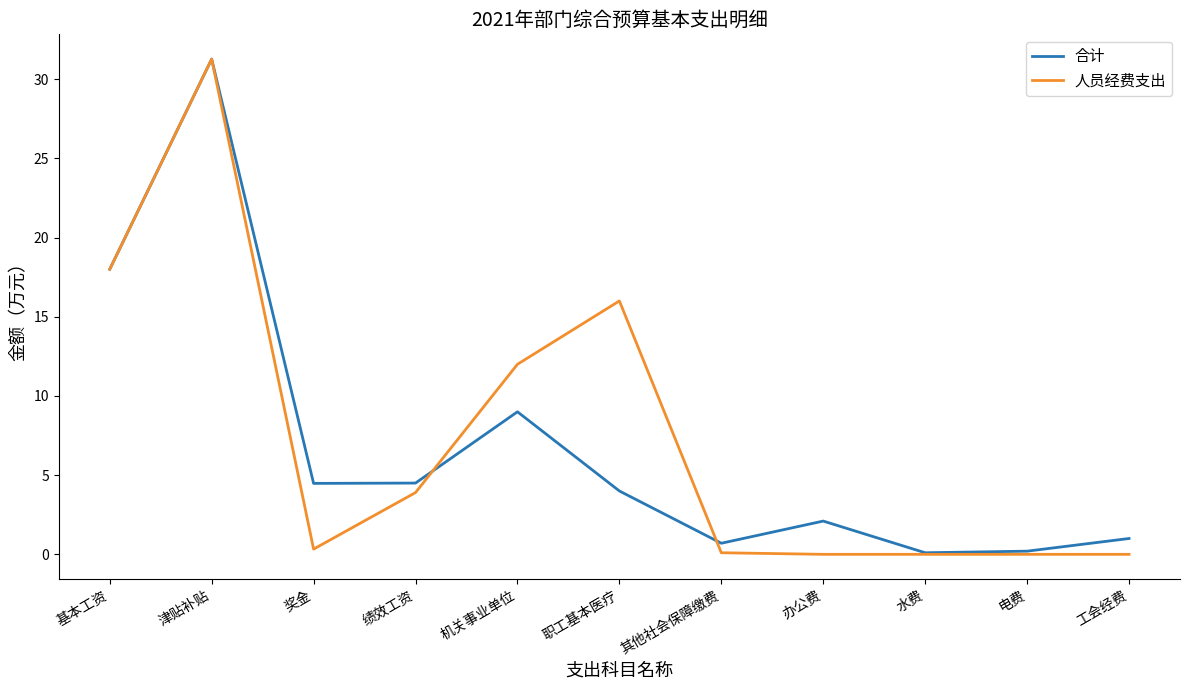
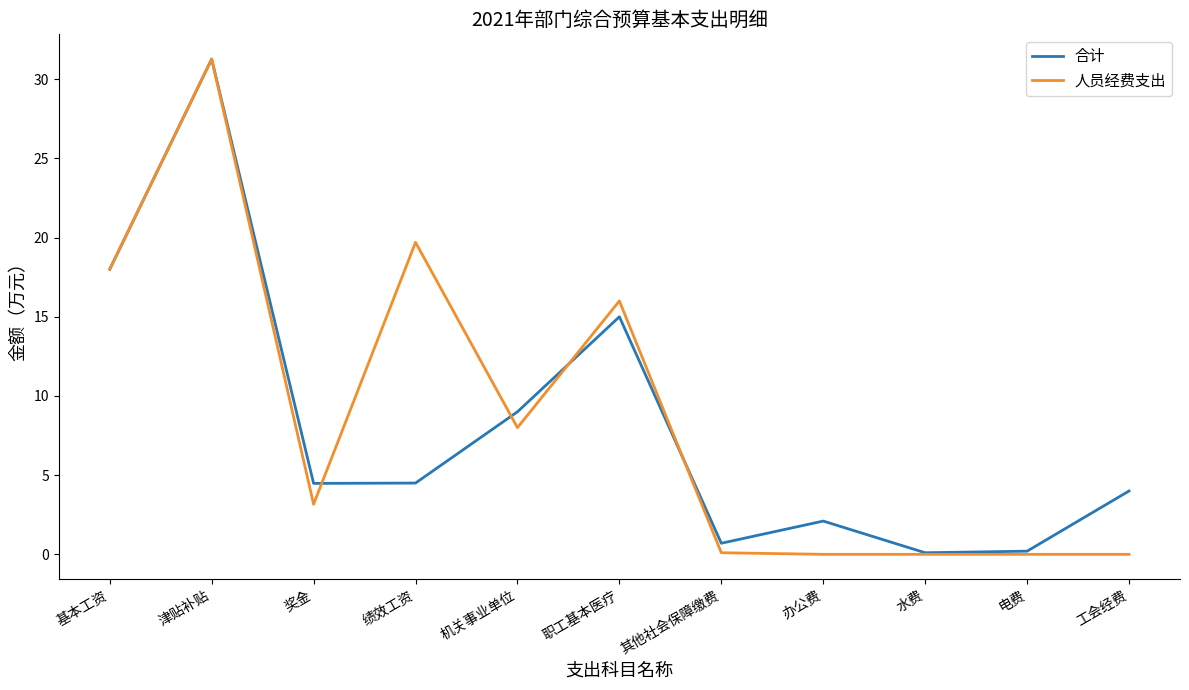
  {
    "合计": {
      "奖金": 4.5,
      "绩效工资": 4.5,
      "机关事业单位": 9,
-     "职工基本医疗": 4,
+     "职工基本医疗": 15,
      "其他社会保障缴费": 0.7,
      "办公费": 2,
      "电费": 0.2,
-     "工会经费": 1
+     "工会经费": 4
    },
    "人员经费支出": {
-     "奖金": 0.3,
-     "绩效工资": 3.9,
-     "机关事业单位": 12,
+     "奖金": 3.2,
+     "绩效工资": 19.7,
+     "机关事业单位": 8,
      "职工基本医疗": 16.0,
      "其他社会保障缴费": 0.1,
      "办公费": 0.0,
      "电费": 0.0,
      "工会经费": 0.0
    }
  }
